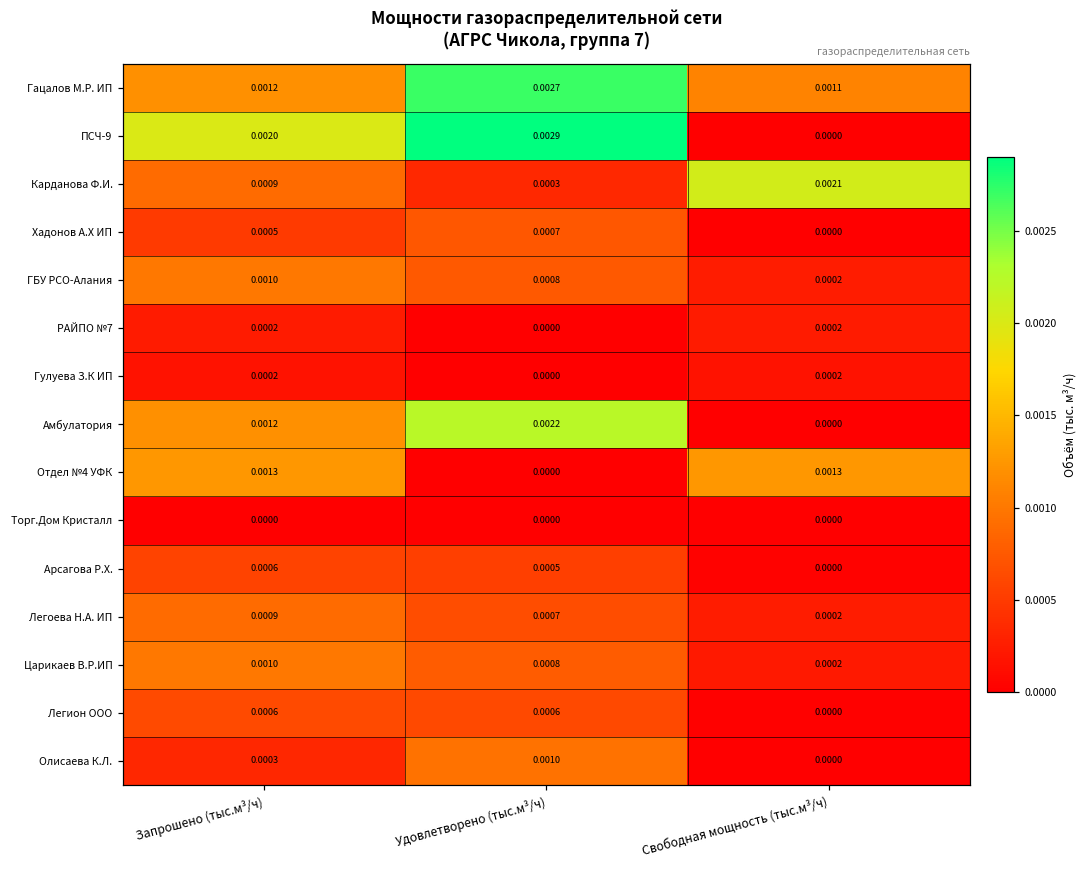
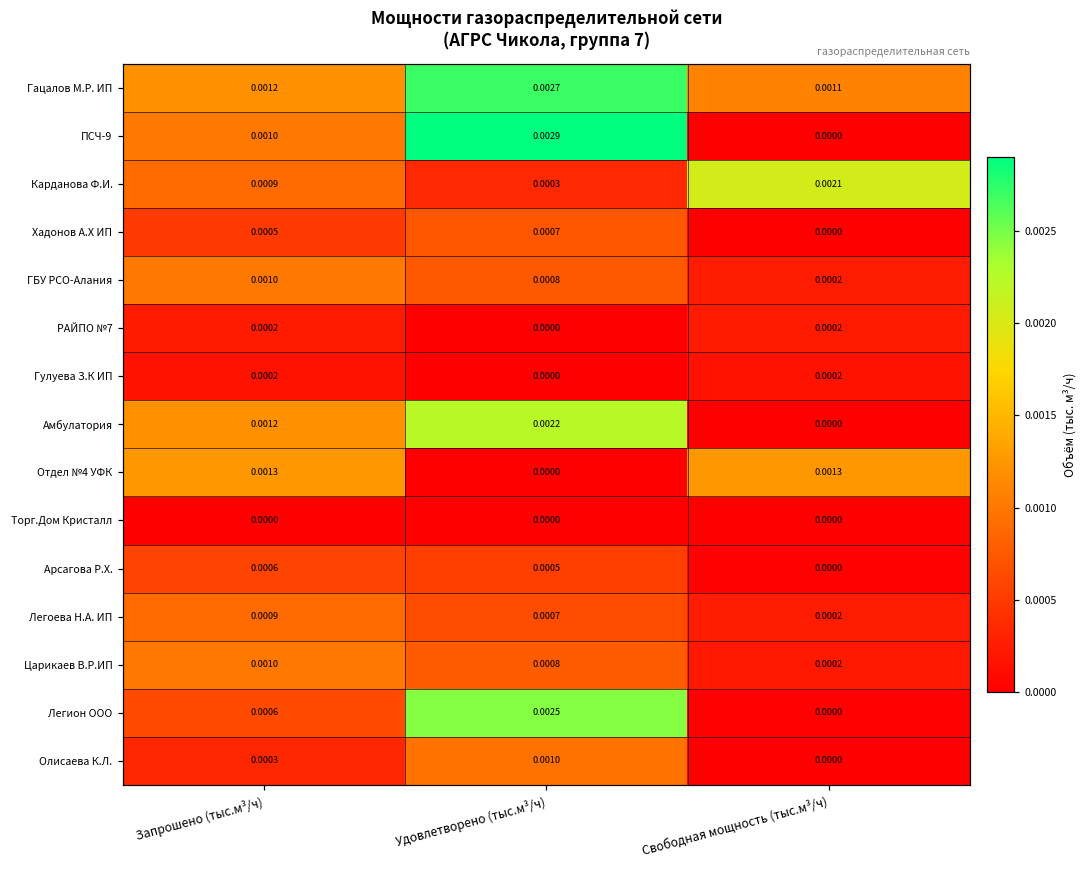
  {
    "Гацалов М.Р. ИП": {
      "Запрошено (тыс.м³/ч)": 0.0012,
      "Удовлетворено (тыс.м³/ч)": 0.0027,
      "Свободная мощность (тыс.м³/ч)": 0.0011
    },
    "ПСЧ-9": {
-     "Запрошено (тыс.м³/ч)": 0.0020,
+     "Запрошено (тыс.м³/ч)": 0.0010,
      "Удовлетворено (тыс.м³/ч)": 0.0029,
      "Свободная мощность (тыс.м³/ч)": 0.0000
    },
    "Карданова Ф.И.": {
      "Запрошено (тыс.м³/ч)": 0.0009,
      "Удовлетворено (тыс.м³/ч)": 0.0003,
      "Свободная мощность (тыс.м³/ч)": 0.0021
    },
    "Хадонов А.Х ИП": {
      "Запрошено (тыс.м³/ч)": 0.0005,
      "Удовлетворено (тыс.м³/ч)": 0.0007,
      "Свободная мощность (тыс.м³/ч)": 0.0000
    },
    "ГБУ РСО-Алания": {
      "Запрошено (тыс.м³/ч)": 0.0010,
      "Удовлетворено (тыс.м³/ч)": 0.0008,
      "Свободная мощность (тыс.м³/ч)": 0.0002
    },
    "РАЙПО №7": {
      "Запрошено (тыс.м³/ч)": 0.0002,
      "Удовлетворено (тыс.м³/ч)": 0.0000,
      "Свободная мощность (тыс.м³/ч)": 0.0002
    },
    "Гулуева З.К ИП": {
      "Запрошено (тыс.м³/ч)": 0.0002,
      "Удовлетворено (тыс.м³/ч)": 0.0000,
      "Свободная мощность (тыс.м³/ч)": 0.0002
    },
    "Амбулатория": {
      "Запрошено (тыс.м³/ч)": 0.0012,
      "Удовлетворено (тыс.м³/ч)": 0.0022,
      "Свободная мощность (тыс.м³/ч)": 0.0000
    },
    "Отдел №4 УФК": {
      "Запрошено (тыс.м³/ч)": 0.0013,
      "Удовлетворено (тыс.м³/ч)": 0.0000,
      "Свободная мощность (тыс.м³/ч)": 0.0013
    },
    "Торг.Дом Кристалл": {
      "Запрошено (тыс.м³/ч)": 0.0000,
      "Удовлетворено (тыс.м³/ч)": 0.0000,
      "Свободная мощность (тыс.м³/ч)": 0.0000
    },
    "Арсагова Р.Х.": {
      "Запрошено (тыс.м³/ч)": 0.0006,
      "Удовлетворено (тыс.м³/ч)": 0.0005,
      "Свободная мощность (тыс.м³/ч)": 0.0000
    },
    "Легоева Н.А. ИП": {
      "Запрошено (тыс.м³/ч)": 0.0009,
      "Удовлетворено (тыс.м³/ч)": 0.0007,
      "Свободная мощность (тыс.м³/ч)": 0.0002
    },
    "Царикаев В.Р.ИП": {
      "Запрошено (тыс.м³/ч)": 0.0010,
      "Удовлетворено (тыс.м³/ч)": 0.0008,
      "Свободная мощность (тыс.м³/ч)": 0.0002
    },
    "Легион ООО": {
      "Запрошено (тыс.м³/ч)": 0.0006,
-     "Удовлетворено (тыс.м³/ч)": 0.0006,
+     "Удовлетворено (тыс.м³/ч)": 0.0025,
      "Свободная мощность (тыс.м³/ч)": 0.0000
    },
    "Олисаева К.Л.": {
      "Запрошено (тыс.м³/ч)": 0.0003,
      "Удовлетворено (тыс.м³/ч)": 0.0010,
      "Свободная мощность (тыс.м³/ч)": 0.0000
    }
  }
